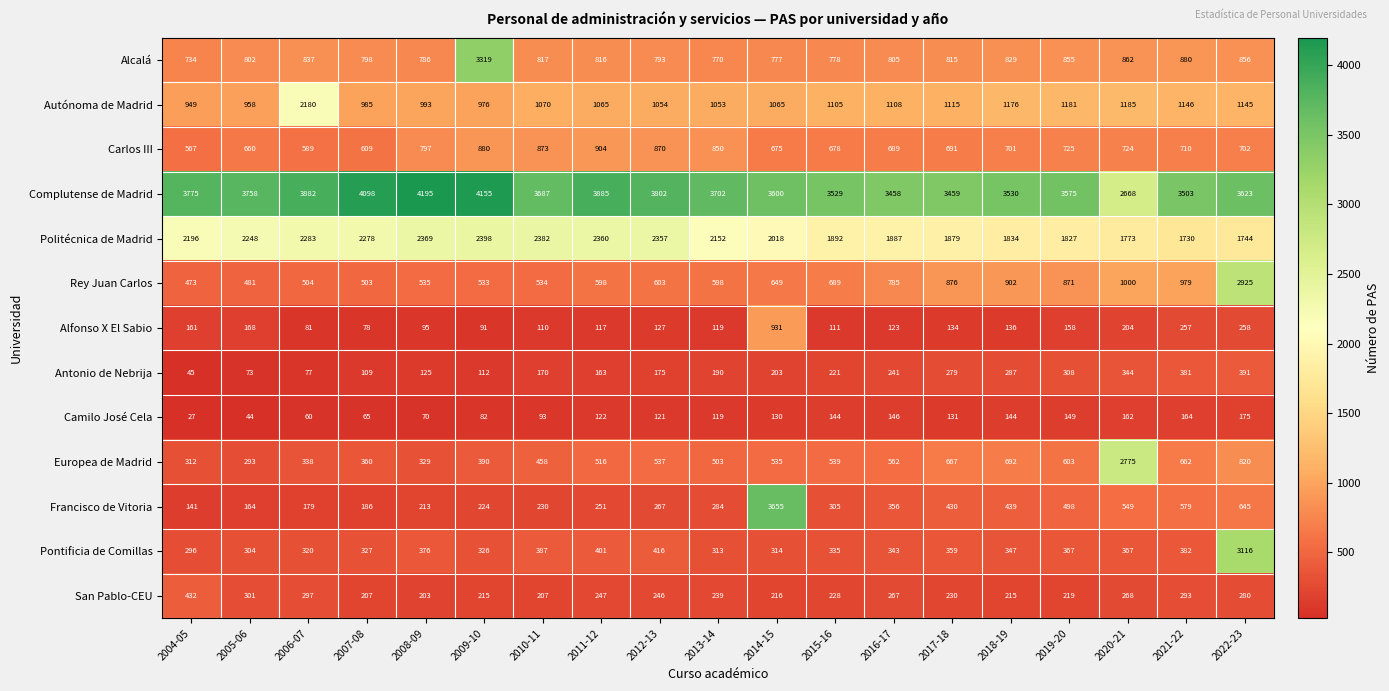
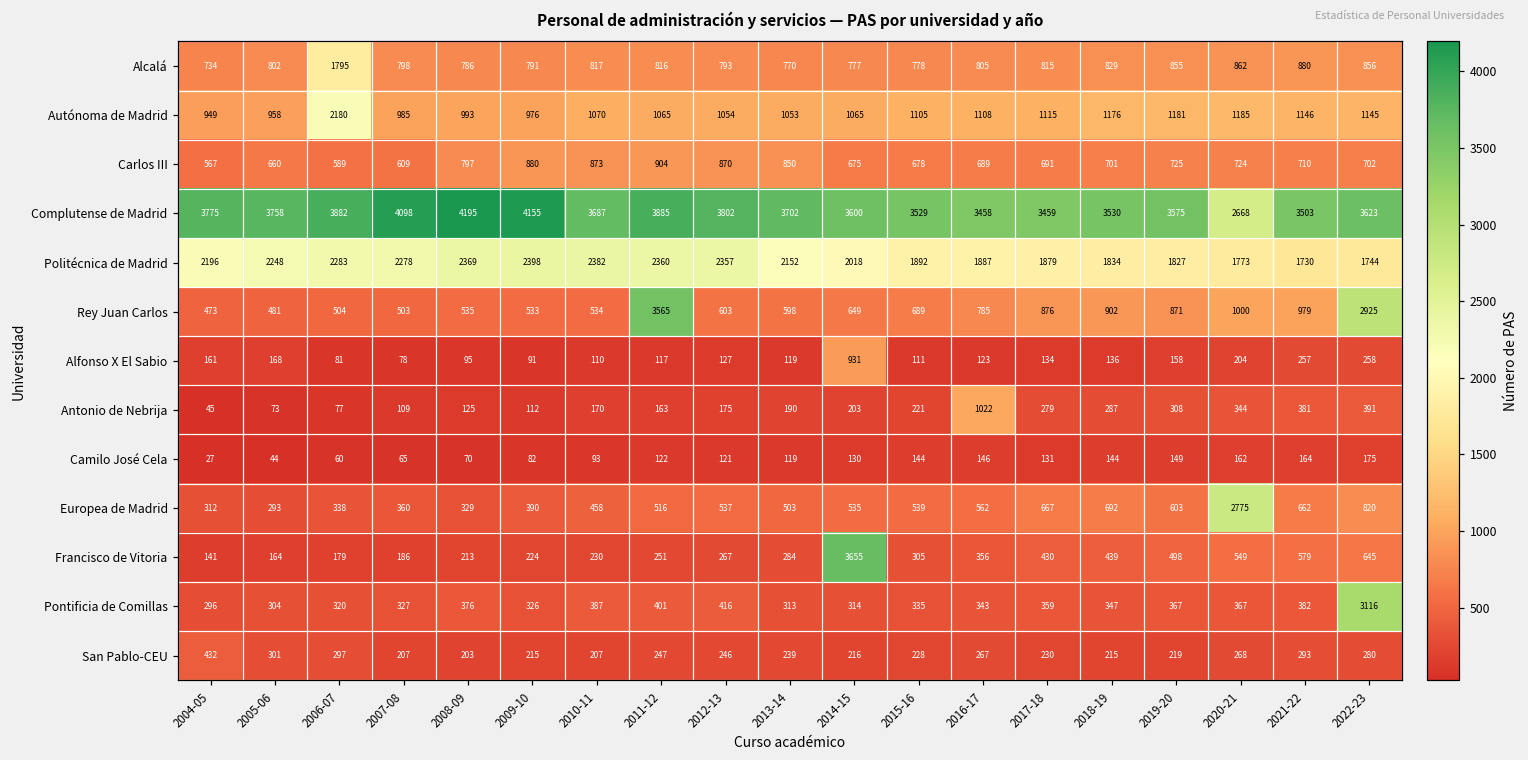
  {
    "Alcalá": {
      "2004-05": 734,
      "2005-06": 802,
-     "2006-07": 837,
+     "2006-07": 1795,
      "2007-08": 798,
      "2008-09": 786,
-     "2009-10": 3319,
+     "2009-10": 791,
      "2010-11": 817,
      "2011-12": 816,
      "2012-13": 793,
      "2013-14": 770,
      "2014-15": 777,
      "2015-16": 778,
      "2016-17": 805,
      "2017-18": 815,
      "2018-19": 829,
      "2019-20": 855,
      "2020-21": 862,
      "2021-22": 880,
      "2022-23": 856
    },
    "Rey Juan Carlos": {
      "2004-05": 473,
      "2005-06": 481,
      "2006-07": 504,
      "2007-08": 503,
      "2008-09": 535,
      "2009-10": 533,
      "2010-11": 534,
-     "2011-12": 598,
+     "2011-12": 3565,
      "2012-13": 603,
      "2013-14": 598,
      "2014-15": 649,
      "2015-16": 689,
      "2016-17": 785,
      "2017-18": 876,
      "2018-19": 902,
      "2019-20": 871,
      "2020-21": 1000,
      "2021-22": 979,
      "2022-23": 2925
    },
    "Antonio de Nebrija": {
      "2004-05": 45,
      "2005-06": 73,
      "2006-07": 77,
      "2007-08": 109,
      "2008-09": 125,
      "2009-10": 112,
      "2010-11": 170,
      "2011-12": 163,
      "2012-13": 175,
      "2013-14": 190,
      "2014-15": 203,
      "2015-16": 221,
-     "2016-17": 241,
+     "2016-17": 1022,
      "2017-18": 279,
      "2018-19": 287,
      "2019-20": 308,
      "2020-21": 344,
      "2021-22": 381,
      "2022-23": 391
    }
  }
